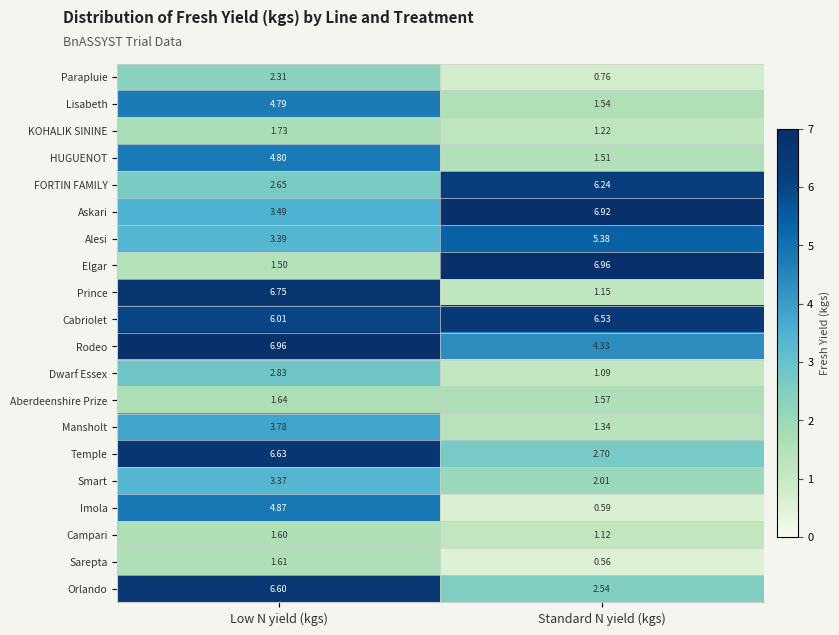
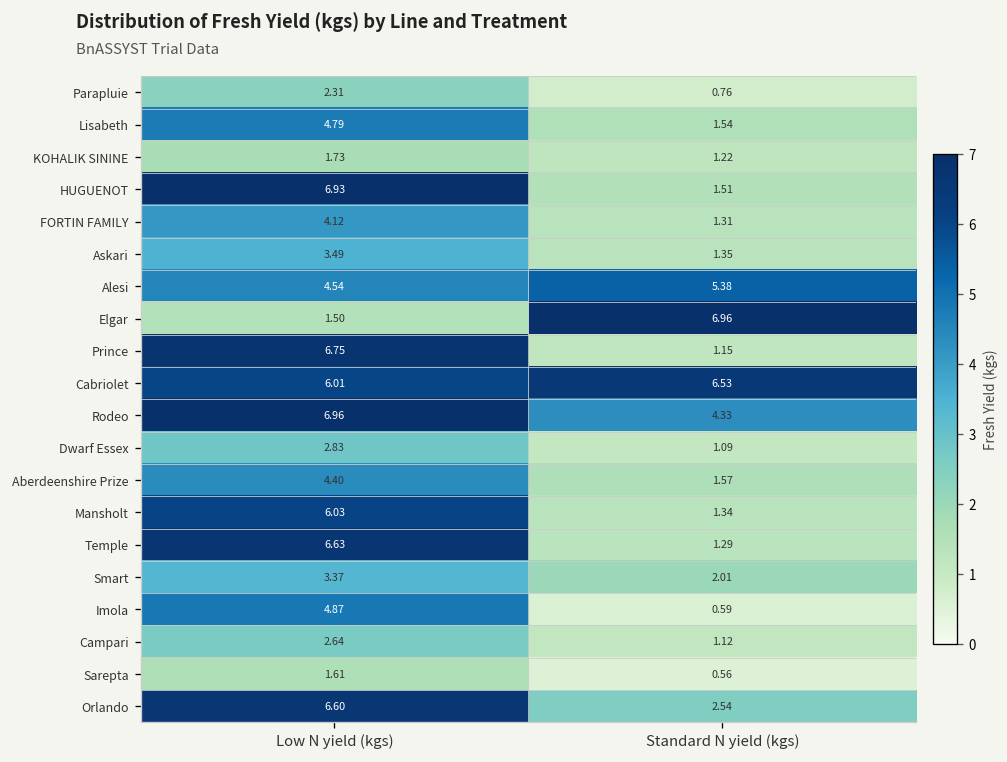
  {
    "Parapluie": {
      "Low N yield (kgs)": 2.31,
      "Standard N yield (kgs)": 0.76
    },
    "Lisabeth": {
      "Low N yield (kgs)": 4.79,
      "Standard N yield (kgs)": 1.54
    },
    "KOHALIK SININE": {
      "Low N yield (kgs)": 1.73,
      "Standard N yield (kgs)": 1.22
    },
    "HUGUENOT": {
-     "Low N yield (kgs)": 4.80,
+     "Low N yield (kgs)": 6.93,
      "Standard N yield (kgs)": 1.51
    },
    "FORTIN FAMILY": {
-     "Low N yield (kgs)": 2.65,
-     "Standard N yield (kgs)": 6.24
+     "Low N yield (kgs)": 4.12,
+     "Standard N yield (kgs)": 1.31
    },
    "Askari": {
      "Low N yield (kgs)": 3.49,
-     "Standard N yield (kgs)": 6.92
+     "Standard N yield (kgs)": 1.35
    },
    "Alesi": {
-     "Low N yield (kgs)": 3.39,
+     "Low N yield (kgs)": 4.54,
      "Standard N yield (kgs)": 5.38
    },
    "Elgar": {
      "Low N yield (kgs)": 1.50,
      "Standard N yield (kgs)": 6.96
    },
    "Prince": {
      "Low N yield (kgs)": 6.75,
      "Standard N yield (kgs)": 1.15
    },
    "Cabriolet": {
      "Low N yield (kgs)": 6.01,
      "Standard N yield (kgs)": 6.53
    },
    "Rodeo": {
      "Low N yield (kgs)": 6.96,
      "Standard N yield (kgs)": 4.33
    },
    "Dwarf Essex": {
      "Low N yield (kgs)": 2.83,
      "Standard N yield (kgs)": 1.09
    },
    "Aberdeenshire Prize": {
-     "Low N yield (kgs)": 1.64,
+     "Low N yield (kgs)": 4.40,
      "Standard N yield (kgs)": 1.57
    },
    "Mansholt": {
-     "Low N yield (kgs)": 3.78,
+     "Low N yield (kgs)": 6.03,
      "Standard N yield (kgs)": 1.34
    },
    "Temple": {
      "Low N yield (kgs)": 6.63,
-     "Standard N yield (kgs)": 2.70
+     "Standard N yield (kgs)": 1.29
    },
    "Smart": {
      "Low N yield (kgs)": 3.37,
      "Standard N yield (kgs)": 2.01
    },
    "Imola": {
      "Low N yield (kgs)": 4.87,
      "Standard N yield (kgs)": 0.59
    },
    "Campari": {
-     "Low N yield (kgs)": 1.60,
+     "Low N yield (kgs)": 2.64,
      "Standard N yield (kgs)": 1.12
    },
    "Sarepta": {
      "Low N yield (kgs)": 1.61,
      "Standard N yield (kgs)": 0.56
    },
    "Orlando": {
      "Low N yield (kgs)": 6.60,
      "Standard N yield (kgs)": 2.54
    }
  }
